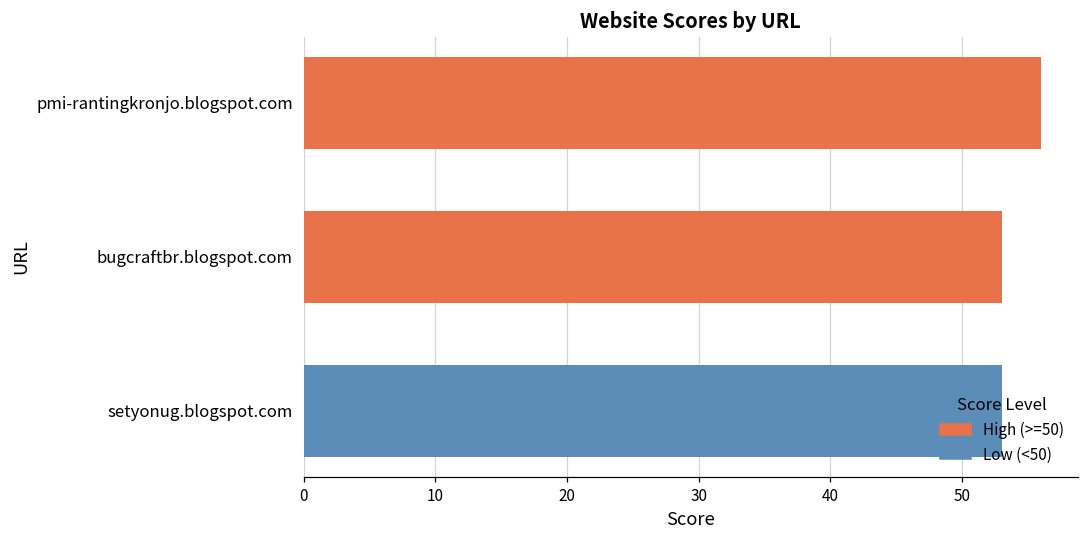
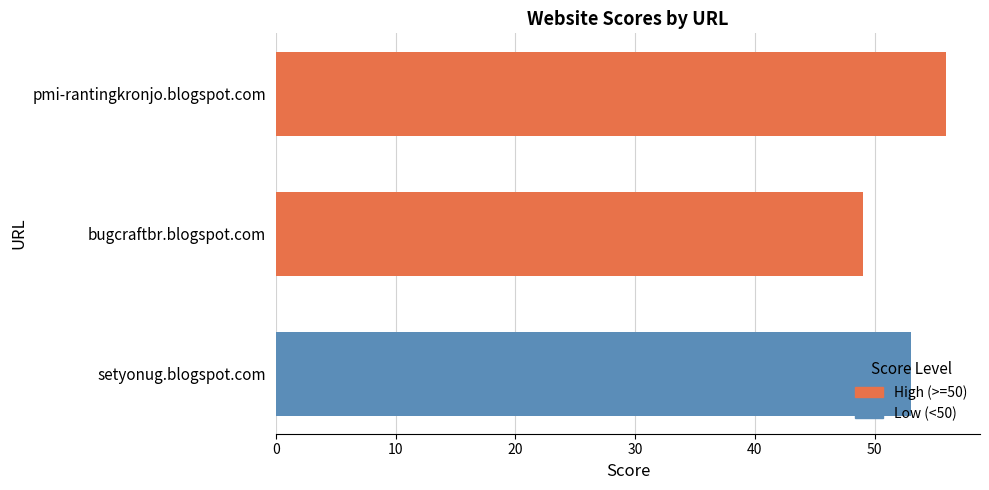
  {
    "pmi-rantingkronjo.blogspot.com": 56,
-   "bugcraftbr.blogspot.com": 53,
+   "bugcraftbr.blogspot.com": 49,
    "setyonug.blogspot.com": 53
  }
